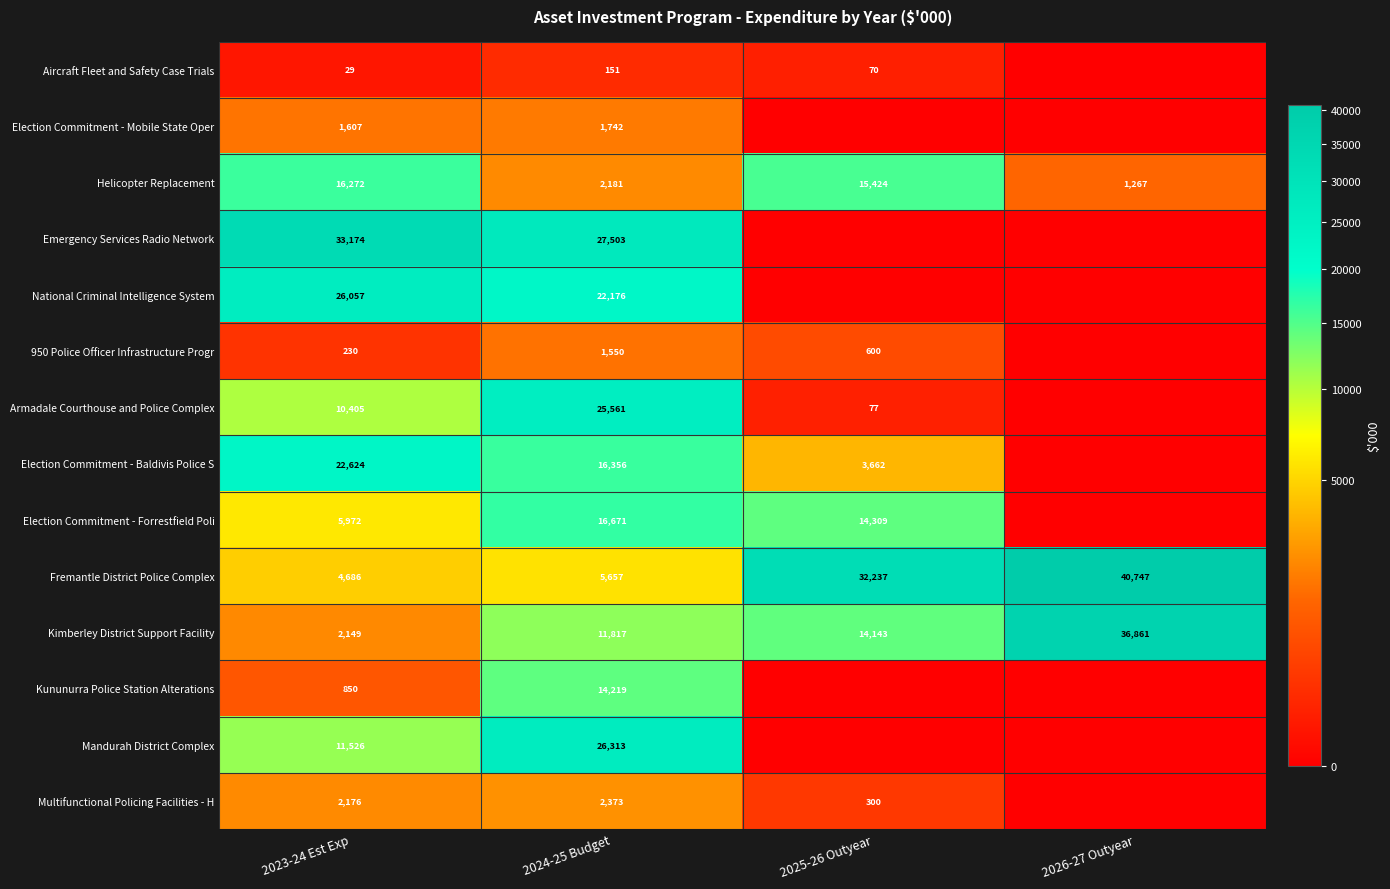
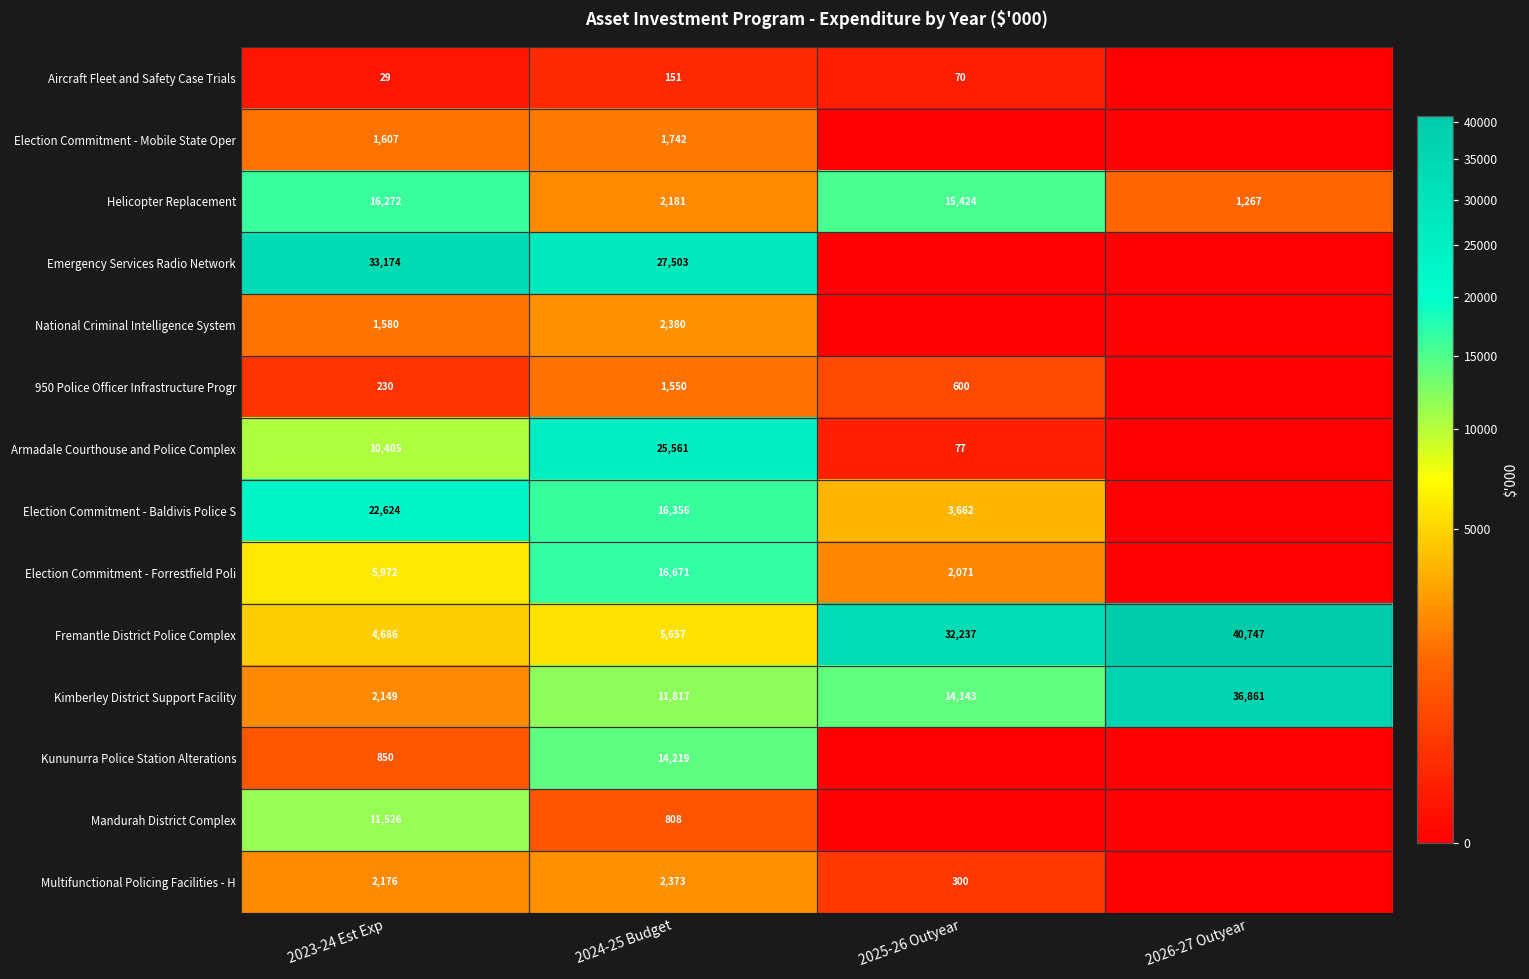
  {
    "Aircraft Fleet and Safety Case Trials": {
      "2023-24 Est Exp": "29",
      "2024-25 Budget": "151",
      "2025-26 Outyear": "70"
    },
    "Election Commitment - Mobile State Oper": {
      "2023-24 Est Exp": "1,607",
      "2024-25 Budget": "1,742"
    },
    "Helicopter Replacement": {
      "2023-24 Est Exp": "16,272",
      "2024-25 Budget": "2,181",
      "2025-26 Outyear": "15,424",
      "2026-27 Outyear": "1,267"
    },
    "Emergency Services Radio Network": {
      "2023-24 Est Exp": "33,174",
      "2024-25 Budget": "27,503"
    },
    "National Criminal Intelligence System": {
-     "2023-24 Est Exp": "26,057",
-     "2024-25 Budget": "22,176"
+     "2023-24 Est Exp": "1,580",
+     "2024-25 Budget": "2,380"
    },
    "950 Police Officer Infrastructure Progr": {
      "2023-24 Est Exp": "230",
      "2024-25 Budget": "1,550",
      "2025-26 Outyear": "600"
    },
    "Armadale Courthouse and Police Complex": {
      "2023-24 Est Exp": "10,405",
      "2024-25 Budget": "25,561",
      "2025-26 Outyear": "77"
    },
    "Election Commitment - Baldivis Police S": {
      "2023-24 Est Exp": "22,624",
      "2024-25 Budget": "16,356",
      "2025-26 Outyear": "3,662"
    },
    "Election Commitment - Forrestfield Poli": {
      "2023-24 Est Exp": "5,972",
      "2024-25 Budget": "16,671",
-     "2025-26 Outyear": "14,309"
+     "2025-26 Outyear": "2,071"
    },
    "Fremantle District Police Complex": {
      "2023-24 Est Exp": "4,686",
      "2024-25 Budget": "5,657",
      "2025-26 Outyear": "32,237",
      "2026-27 Outyear": "40,747"
    },
    "Kimberley District Support Facility": {
      "2023-24 Est Exp": "2,149",
      "2024-25 Budget": "11,817",
      "2025-26 Outyear": "14,143",
      "2026-27 Outyear": "36,861"
    },
    "Kununurra Police Station Alterations": {
      "2023-24 Est Exp": "850",
      "2024-25 Budget": "14,219"
    },
    "Mandurah District Complex": {
      "2023-24 Est Exp": "11,526",
-     "2024-25 Budget": "26,313"
+     "2024-25 Budget": "808"
    },
    "Multifunctional Policing Facilities - H": {
      "2023-24 Est Exp": "2,176",
      "2024-25 Budget": "2,373",
      "2025-26 Outyear": "300"
    }
  }
